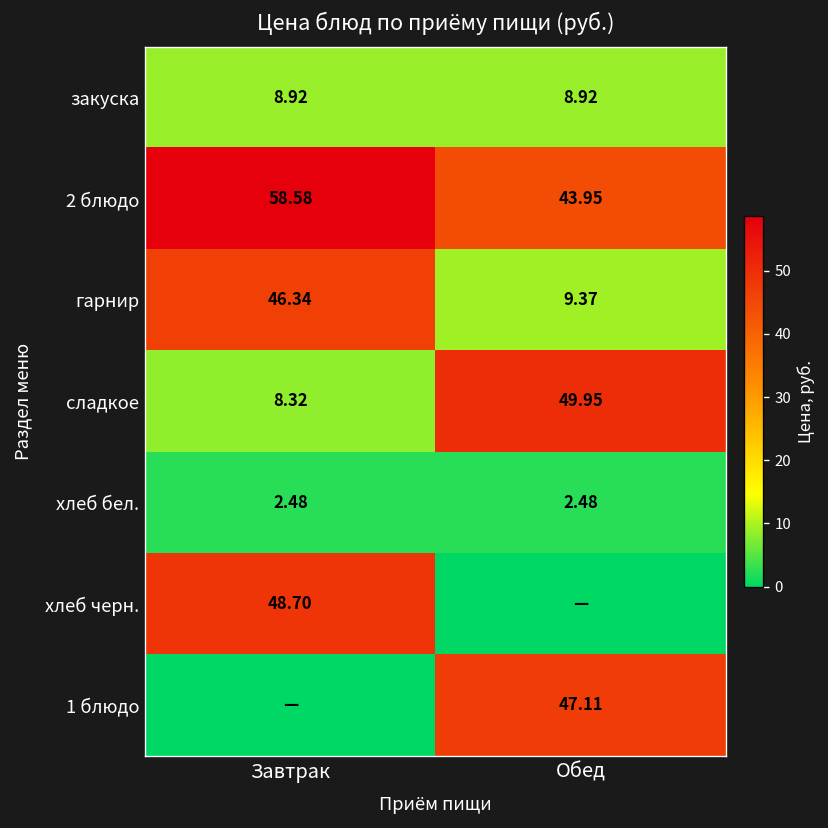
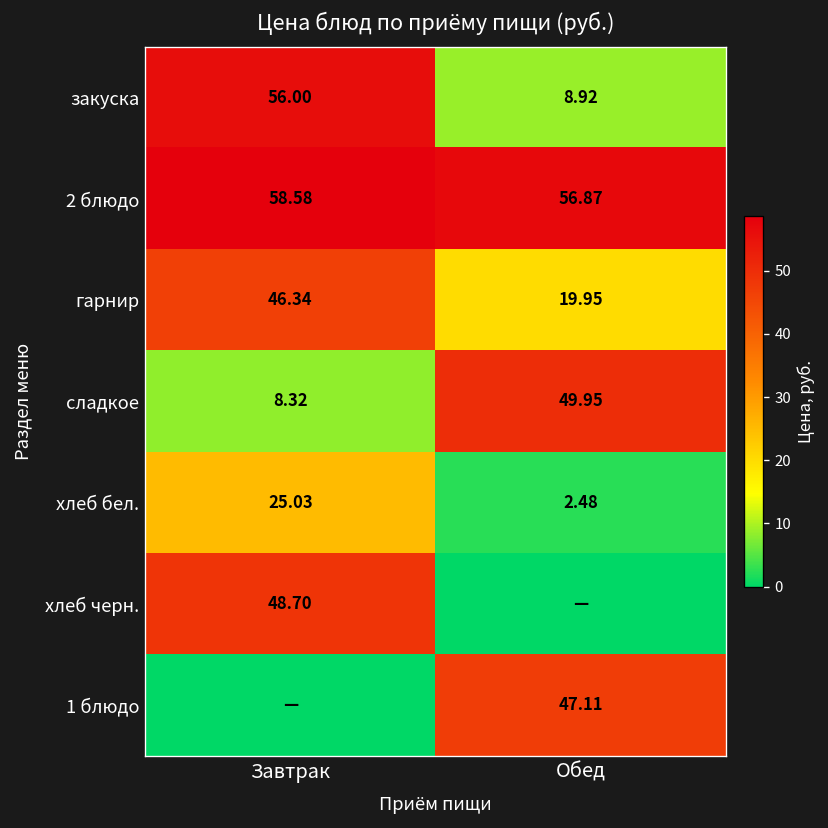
  {
    "закуска": {
-     "Завтрак": 8.92,
+     "Завтрак": 56.00,
      "Обед": 8.92
    },
    "2 блюдо": {
      "Завтрак": 58.58,
-     "Обед": 43.95
+     "Обед": 56.87
    },
    "гарнир": {
      "Завтрак": 46.34,
-     "Обед": 9.37
+     "Обед": 19.95
    },
    "сладкое": {
      "Завтрак": 8.32,
      "Обед": 49.95
    },
    "хлеб бел.": {
-     "Завтрак": 2.48,
+     "Завтрак": 25.03,
      "Обед": 2.48
    },
    "хлеб черн.": {
      "Завтрак": 48.70
    },
    "1 блюдо": {
      "Обед": 47.11
    }
  }
